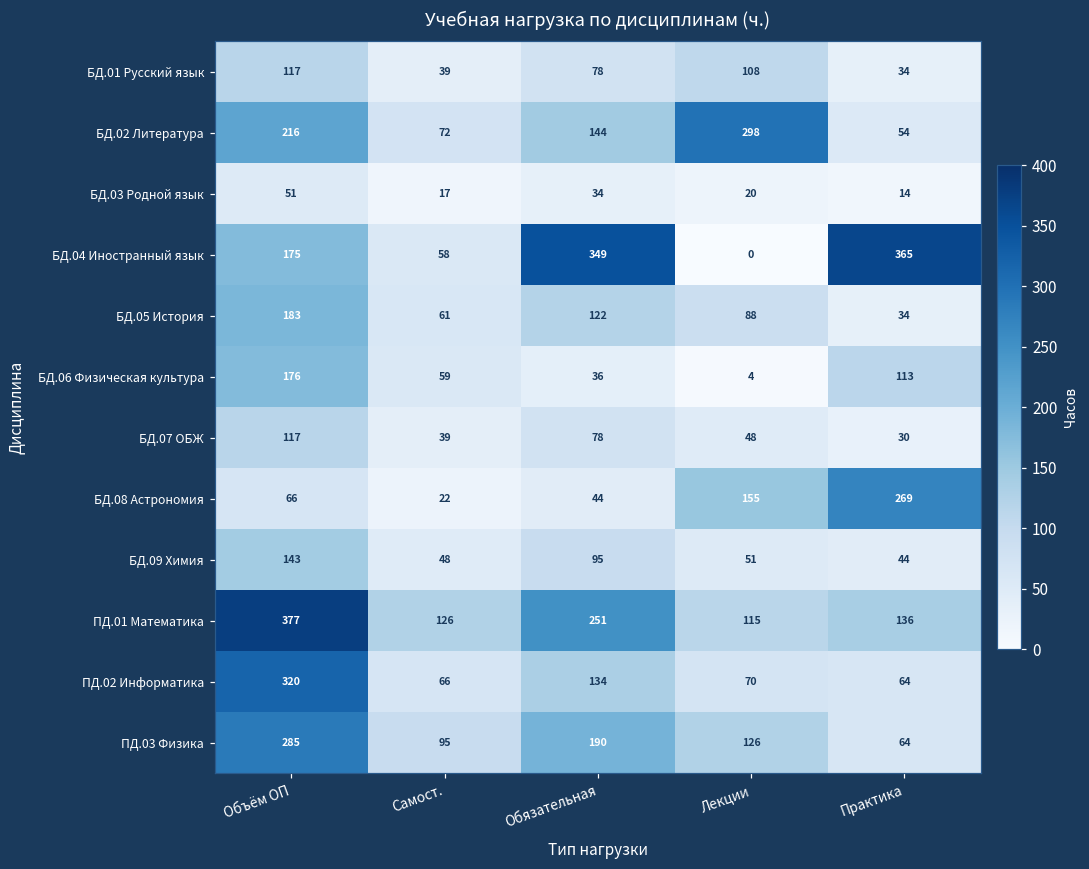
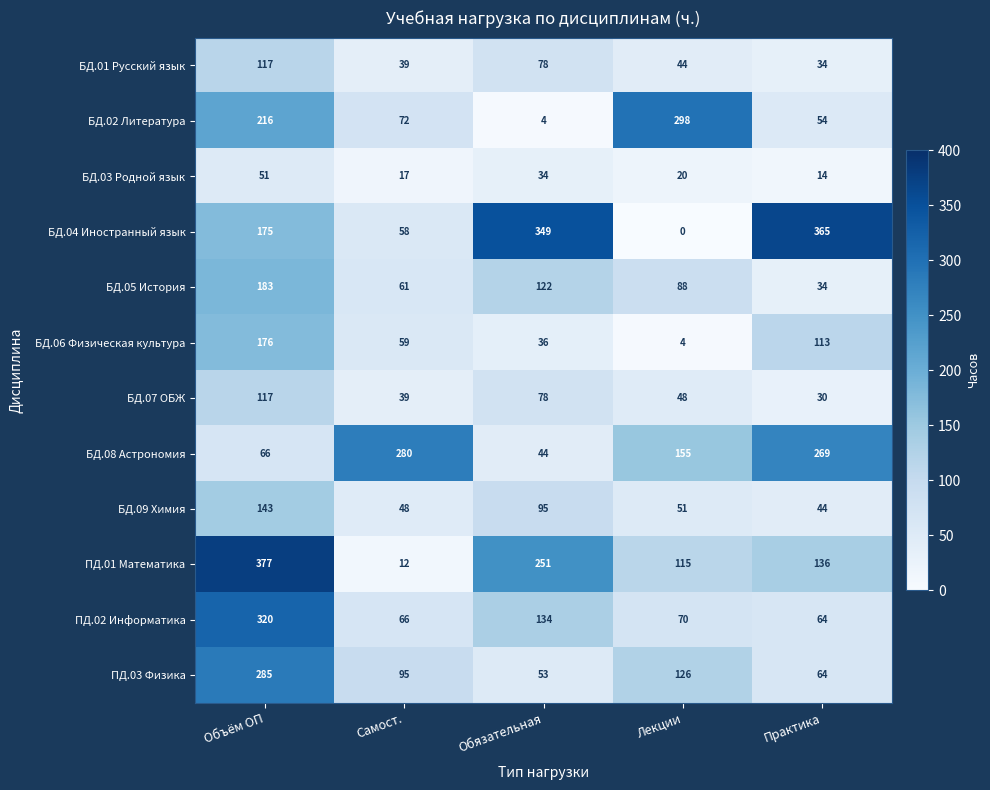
  {
    "БД.01 Русский язык": {
      "Объём ОП": 117,
      "Самост.": 39,
      "Обязательная": 78,
-     "Лекции": 108,
+     "Лекции": 44,
      "Практика": 34
    },
    "БД.02 Литература": {
      "Объём ОП": 216,
      "Самост.": 72,
-     "Обязательная": 144,
+     "Обязательная": 4,
      "Лекции": 298,
      "Практика": 54
    },
    "БД.03 Родной язык": {
      "Объём ОП": 51,
      "Самост.": 17,
      "Обязательная": 34,
      "Лекции": 20,
      "Практика": 14
    },
    "БД.04 Иностранный язык": {
      "Объём ОП": 175,
      "Самост.": 58,
      "Обязательная": 349,
      "Лекции": 0,
      "Практика": 365
    },
    "БД.05 История": {
      "Объём ОП": 183,
      "Самост.": 61,
      "Обязательная": 122,
      "Лекции": 88,
      "Практика": 34
    },
    "БД.06 Физическая культура": {
      "Объём ОП": 176,
      "Самост.": 59,
      "Обязательная": 36,
      "Лекции": 4,
      "Практика": 113
    },
    "БД.07 ОБЖ": {
      "Объём ОП": 117,
      "Самост.": 39,
      "Обязательная": 78,
      "Лекции": 48,
      "Практика": 30
    },
    "БД.08 Астрономия": {
      "Объём ОП": 66,
-     "Самост.": 22,
+     "Самост.": 280,
      "Обязательная": 44,
      "Лекции": 155,
      "Практика": 269
    },
    "БД.09 Химия": {
      "Объём ОП": 143,
      "Самост.": 48,
      "Обязательная": 95,
      "Лекции": 51,
      "Практика": 44
    },
    "ПД.01 Математика": {
      "Объём ОП": 377,
-     "Самост.": 126,
+     "Самост.": 12,
      "Обязательная": 251,
      "Лекции": 115,
      "Практика": 136
    },
    "ПД.02 Информатика": {
      "Объём ОП": 320,
      "Самост.": 66,
      "Обязательная": 134,
      "Лекции": 70,
      "Практика": 64
    },
    "ПД.03 Физика": {
      "Объём ОП": 285,
      "Самост.": 95,
-     "Обязательная": 190,
+     "Обязательная": 53,
      "Лекции": 126,
      "Практика": 64
    }
  }
